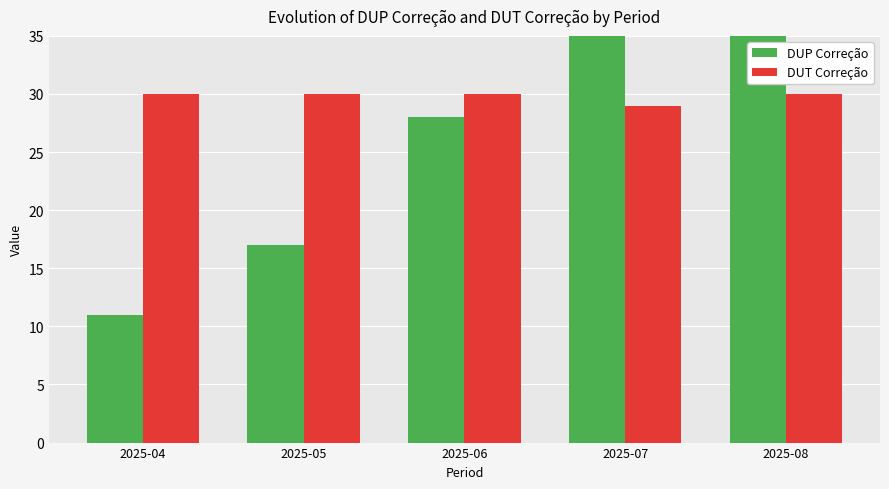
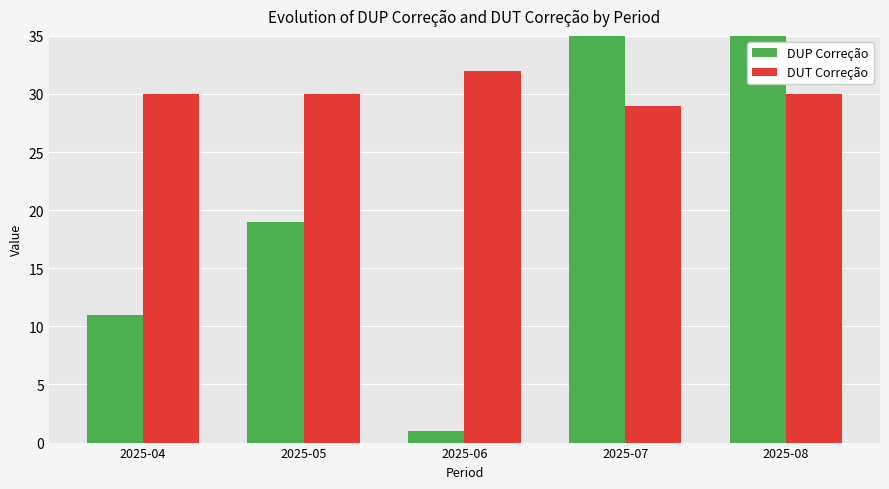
  {
    "DUP Correção": {
      "2025-04": 11,
-     "2025-05": 17,
-     "2025-06": 28
+     "2025-05": 19,
+     "2025-06": 1
    },
    "DUT Correção": {
      "2025-04": 30,
      "2025-05": 30,
-     "2025-06": 30,
+     "2025-06": 32,
      "2025-07": 29,
      "2025-08": 30
    }
  }
